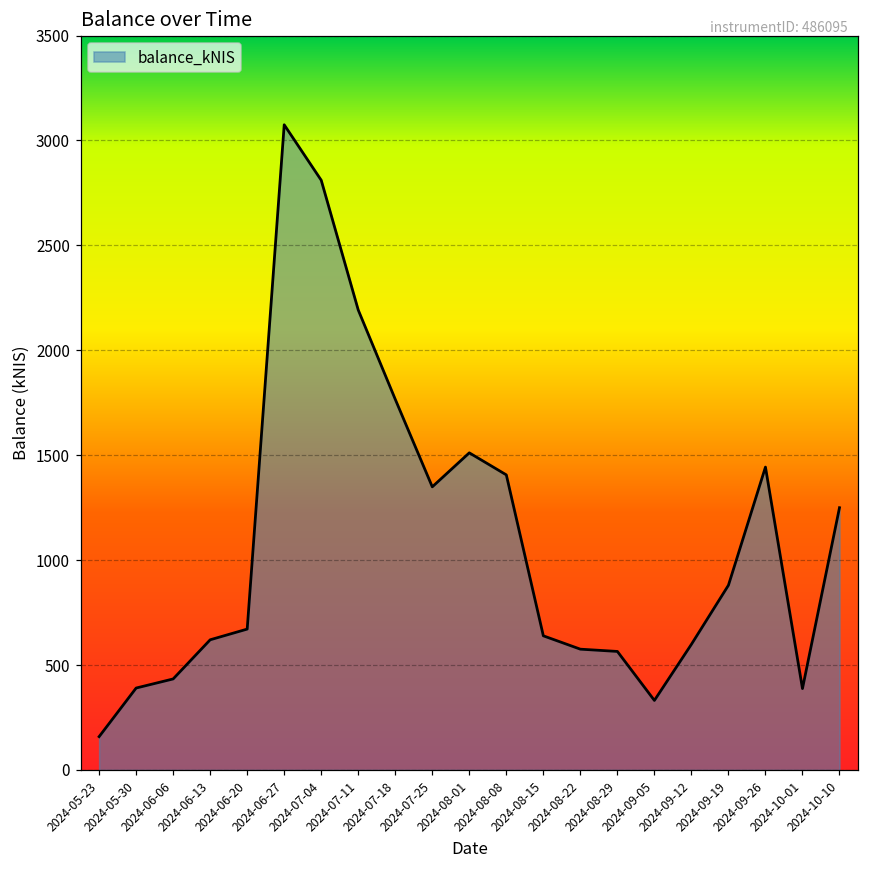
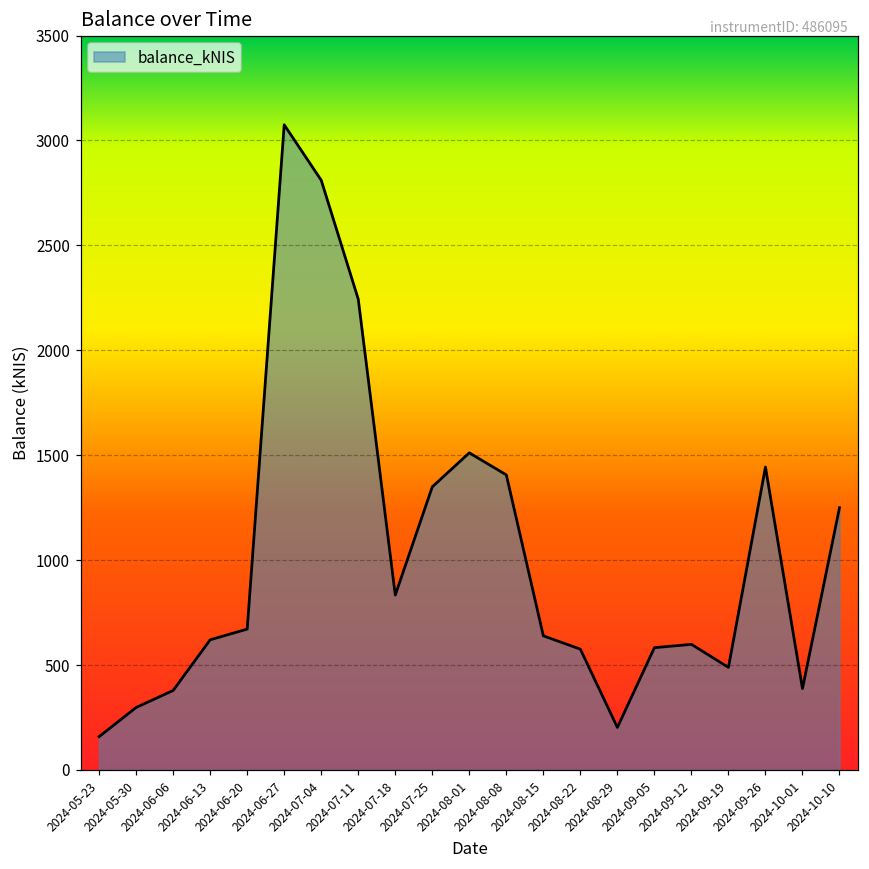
  {
    "2024-05-23": 160,
-   "2024-05-30": 390,
-   "2024-06-06": 430,
+   "2024-05-30": 300,
+   "2024-06-06": 380,
    "2024-06-13": 620,
    "2024-06-20": 670,
    "2024-06-27": 3070,
    "2024-07-04": 2810,
-   "2024-07-11": 2190,
-   "2024-07-18": 1770,
+   "2024-07-11": 2240,
+   "2024-07-18": 830,
    "2024-07-25": 1350,
    "2024-08-01": 1510,
    "2024-08-08": 1410,
    "2024-08-15": 640,
    "2024-08-22": 580,
-   "2024-08-29": 570,
-   "2024-09-05": 330,
+   "2024-08-29": 200,
+   "2024-09-05": 580,
    "2024-09-12": 600,
-   "2024-09-19": 880,
+   "2024-09-19": 490,
    "2024-09-26": 1440,
    "2024-10-01": 390,
    "2024-10-10": 1250
  }
